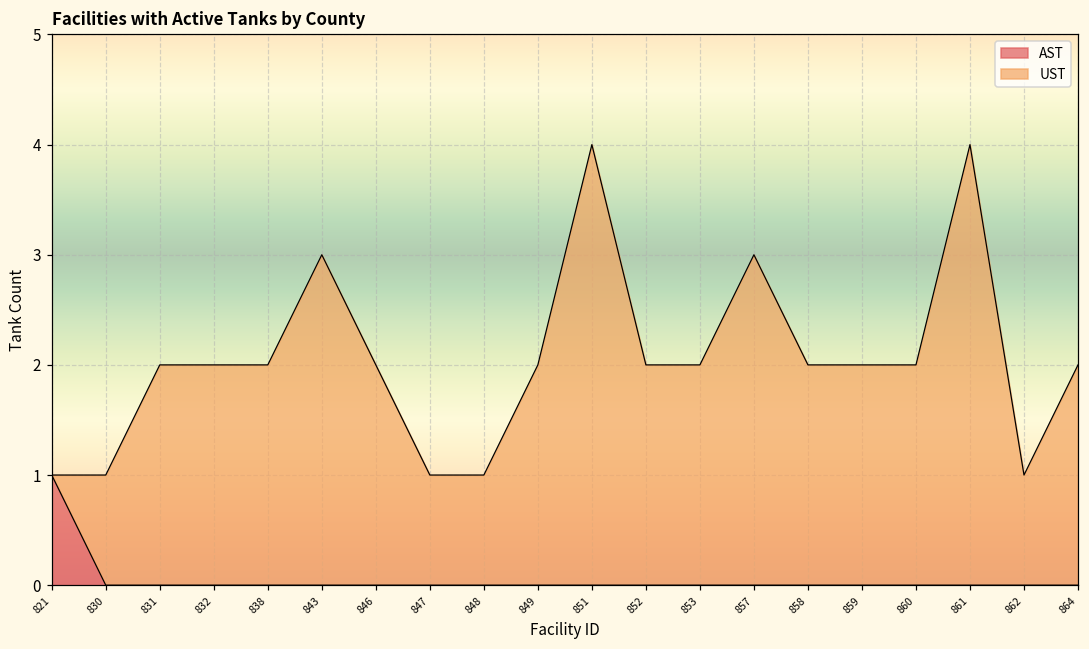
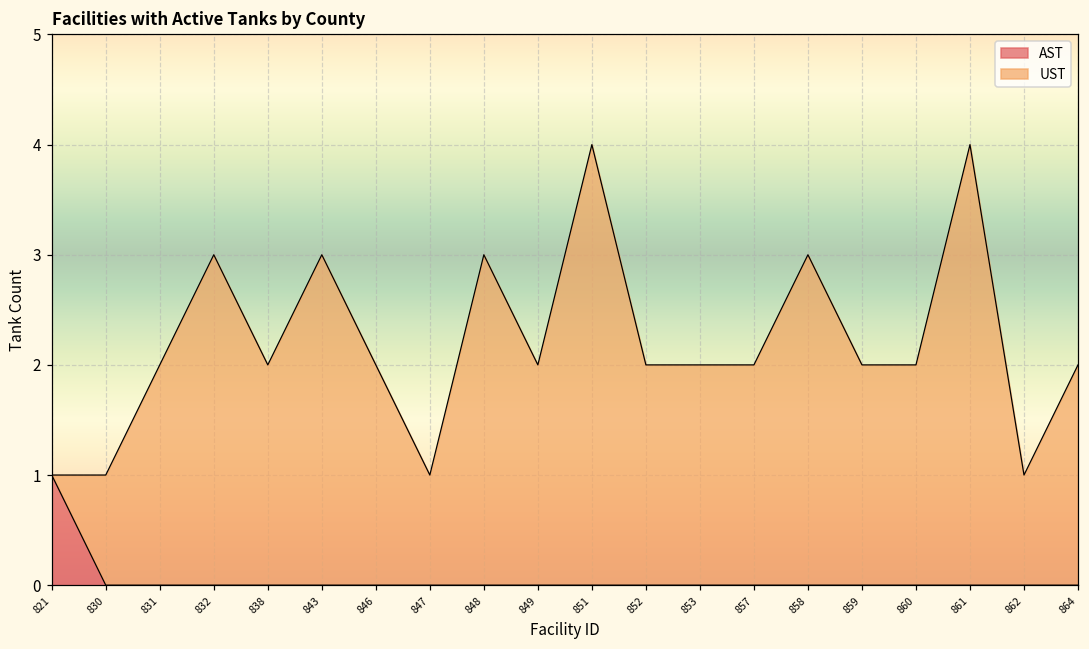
  {
    "AST": {
      "830": 0,
      "831": 0,
      "832": 0,
      "838": 0,
      "843": 0,
      "846": 0,
      "847": 0,
      "848": 0,
      "849": 0,
      "851": 0,
      "852": 0,
      "853": 0,
      "857": 0,
      "858": 0,
      "859": 0,
      "860": 0,
      "861": 0,
      "862": 0,
      "864": 0
    },
    "UST": {
      "830": 1,
      "831": 2,
-     "832": 2,
+     "832": 3,
      "838": 2,
      "843": 3,
      "846": 2,
      "847": 1,
-     "848": 1,
+     "848": 3,
      "849": 2,
      "851": 4,
      "852": 2,
      "853": 2,
-     "857": 3,
-     "858": 2,
+     "857": 2,
+     "858": 3,
      "859": 2,
      "860": 2,
      "861": 4,
      "862": 1,
      "864": 2
    }
  }
